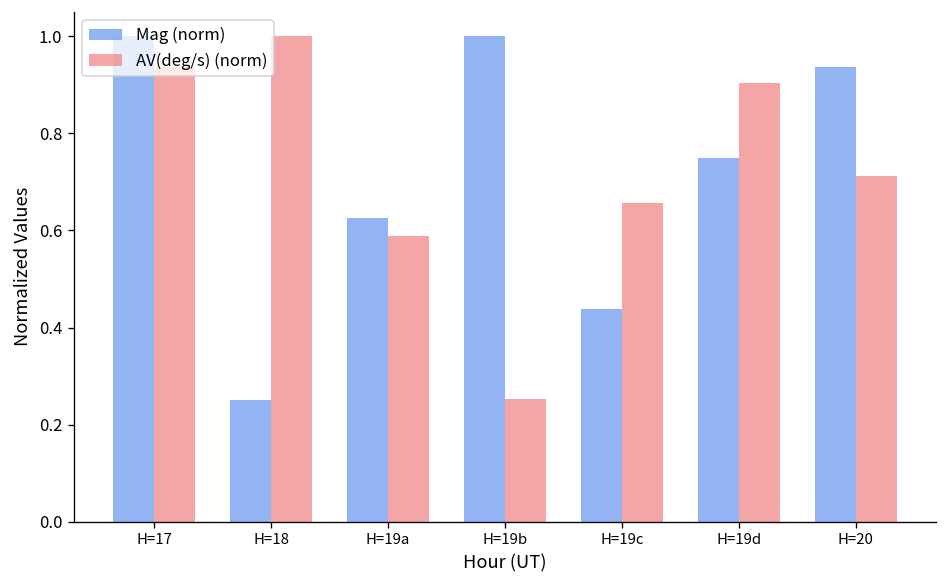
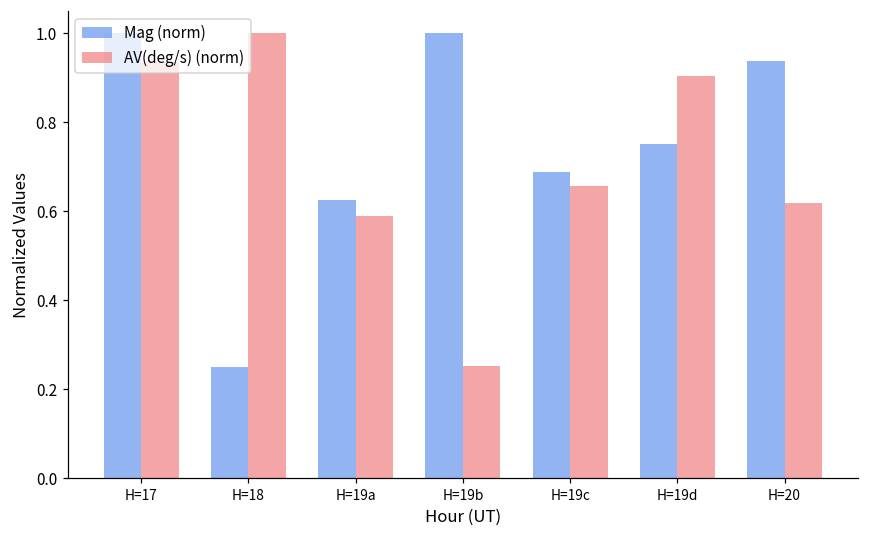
  {
    "Mag (norm)": {
      "H=18": 0.25,
      "H=19a": 0.63,
      "H=19b": 1.00,
-     "H=19c": 0.44,
+     "H=19c": 0.69,
      "H=19d": 0.75,
      "H=20": 0.94
    },
    "AV(deg/s) (norm)": {
      "H=18": 1.00,
      "H=19a": 0.59,
      "H=19b": 0.25,
      "H=19c": 0.66,
      "H=19d": 0.90,
-     "H=20": 0.71
+     "H=20": 0.62
    }
  }
